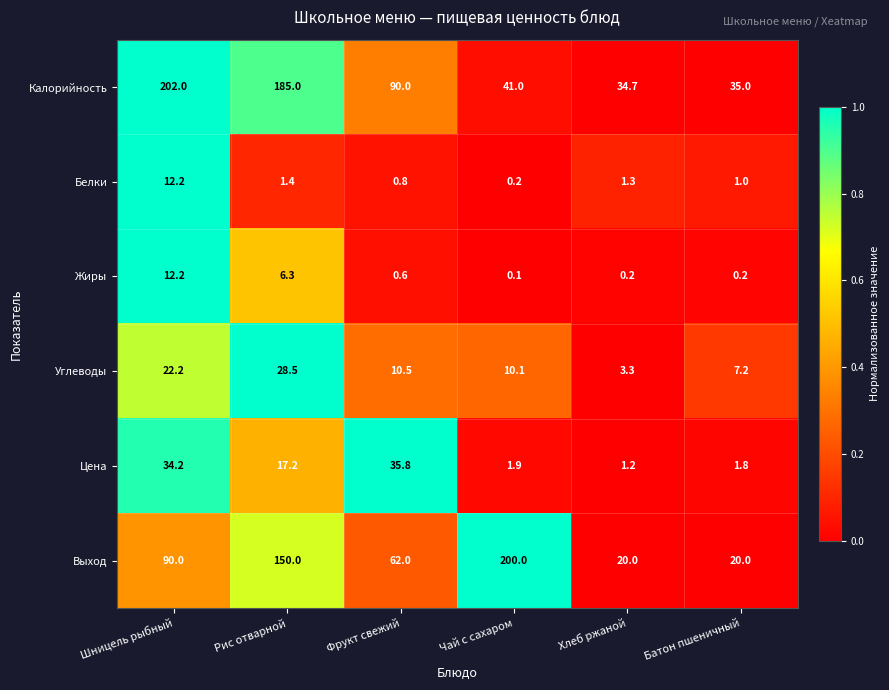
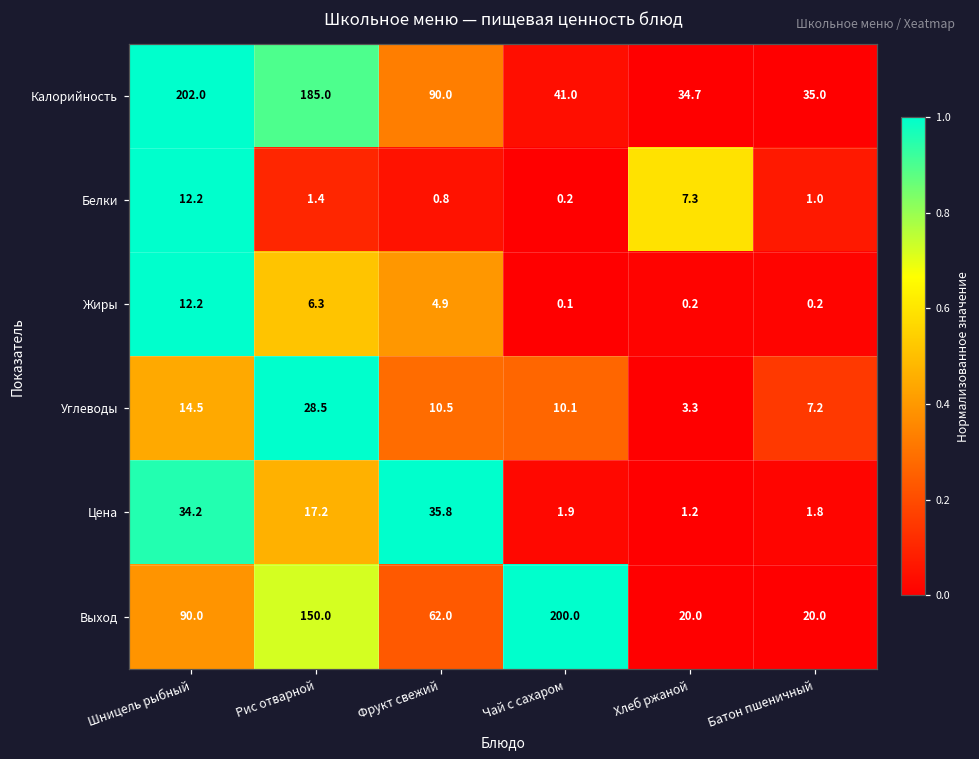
  {
    "Калорийность": {
      "Шницель рыбный": 202.0,
      "Рис отварной": 185.0,
      "Фрукт свежий": 90.0,
      "Чай с сахаром": 41.0,
      "Хлеб ржаной": 34.7,
      "Батон пшеничный": 35.0
    },
    "Белки": {
      "Шницель рыбный": 12.2,
      "Рис отварной": 1.4,
      "Фрукт свежий": 0.8,
      "Чай с сахаром": 0.2,
-     "Хлеб ржаной": 1.3,
+     "Хлеб ржаной": 7.3,
      "Батон пшеничный": 1.0
    },
    "Жиры": {
      "Шницель рыбный": 12.2,
      "Рис отварной": 6.3,
-     "Фрукт свежий": 0.6,
+     "Фрукт свежий": 4.9,
      "Чай с сахаром": 0.1,
      "Хлеб ржаной": 0.2,
      "Батон пшеничный": 0.2
    },
    "Углеводы": {
-     "Шницель рыбный": 22.2,
+     "Шницель рыбный": 14.5,
      "Рис отварной": 28.5,
      "Фрукт свежий": 10.5,
      "Чай с сахаром": 10.1,
      "Хлеб ржаной": 3.3,
      "Батон пшеничный": 7.2
    },
    "Цена": {
      "Шницель рыбный": 34.2,
      "Рис отварной": 17.2,
      "Фрукт свежий": 35.8,
      "Чай с сахаром": 1.9,
      "Хлеб ржаной": 1.2,
      "Батон пшеничный": 1.8
    },
    "Выход": {
      "Шницель рыбный": 90.0,
      "Рис отварной": 150.0,
      "Фрукт свежий": 62.0,
      "Чай с сахаром": 200.0,
      "Хлеб ржаной": 20.0,
      "Батон пшеничный": 20.0
    }
  }
